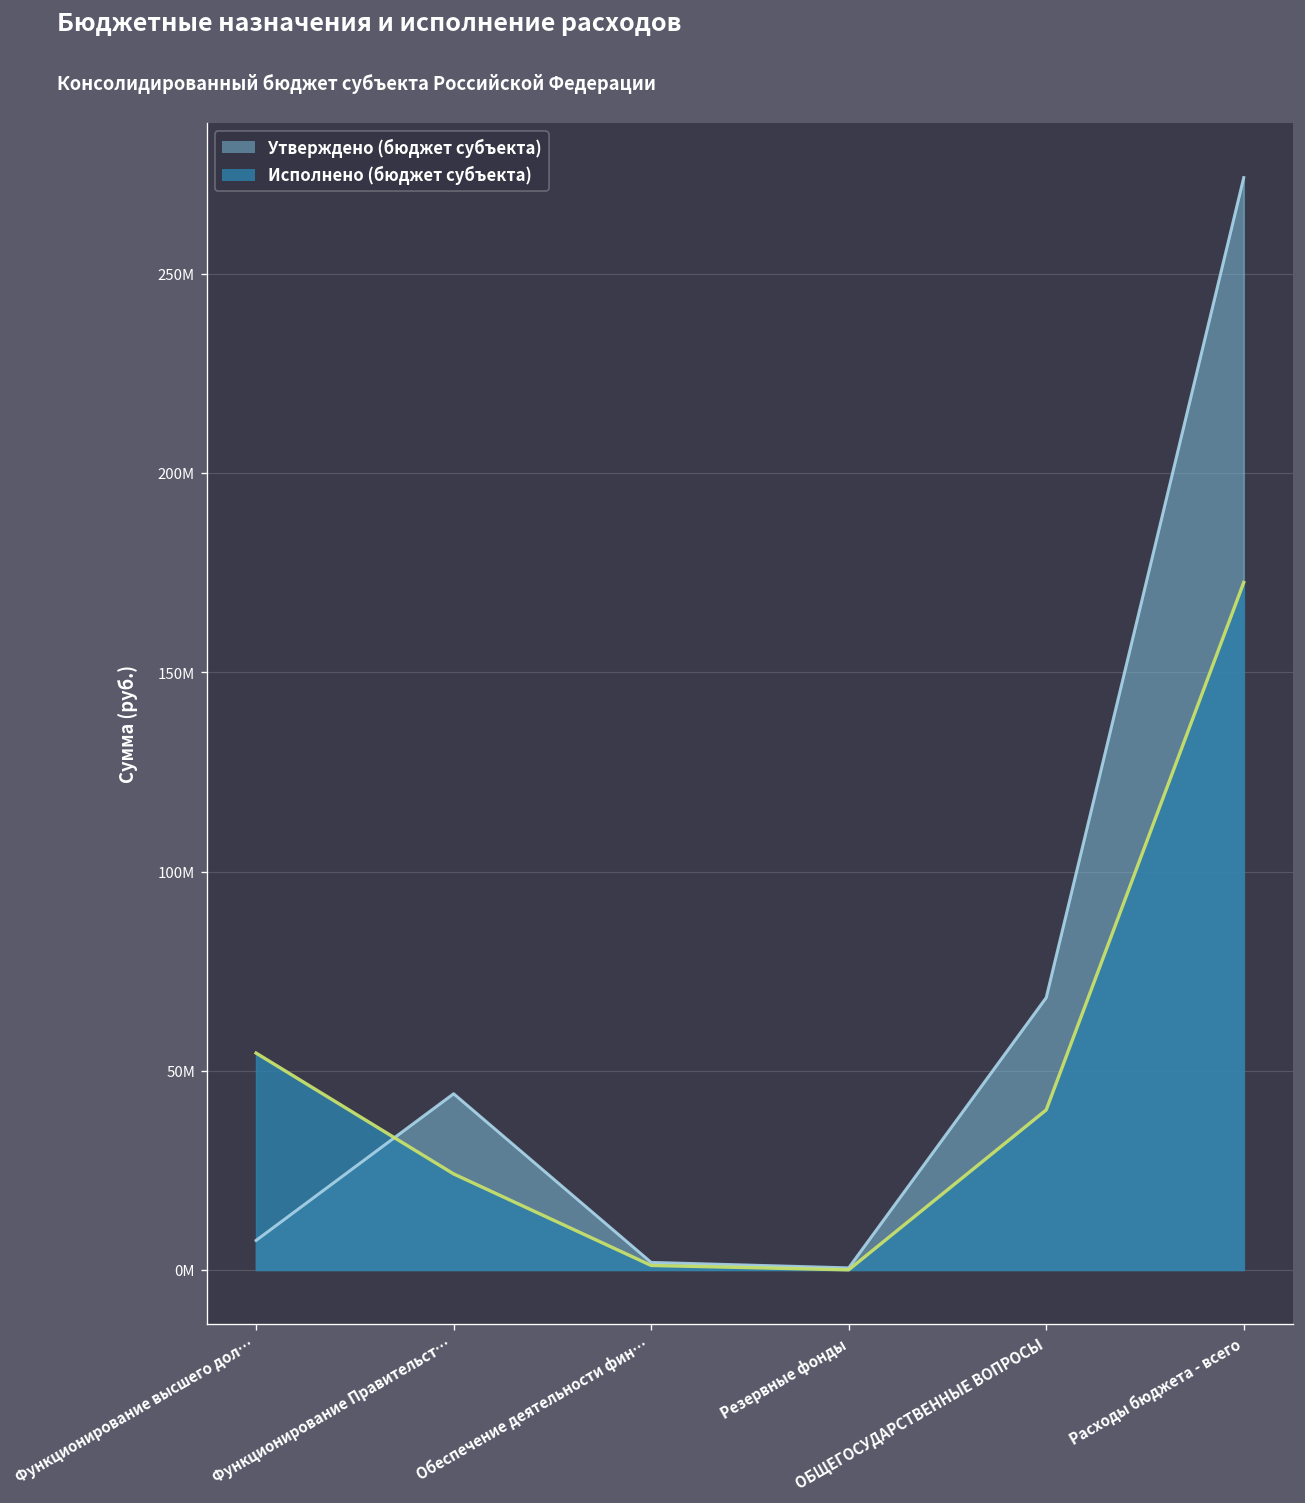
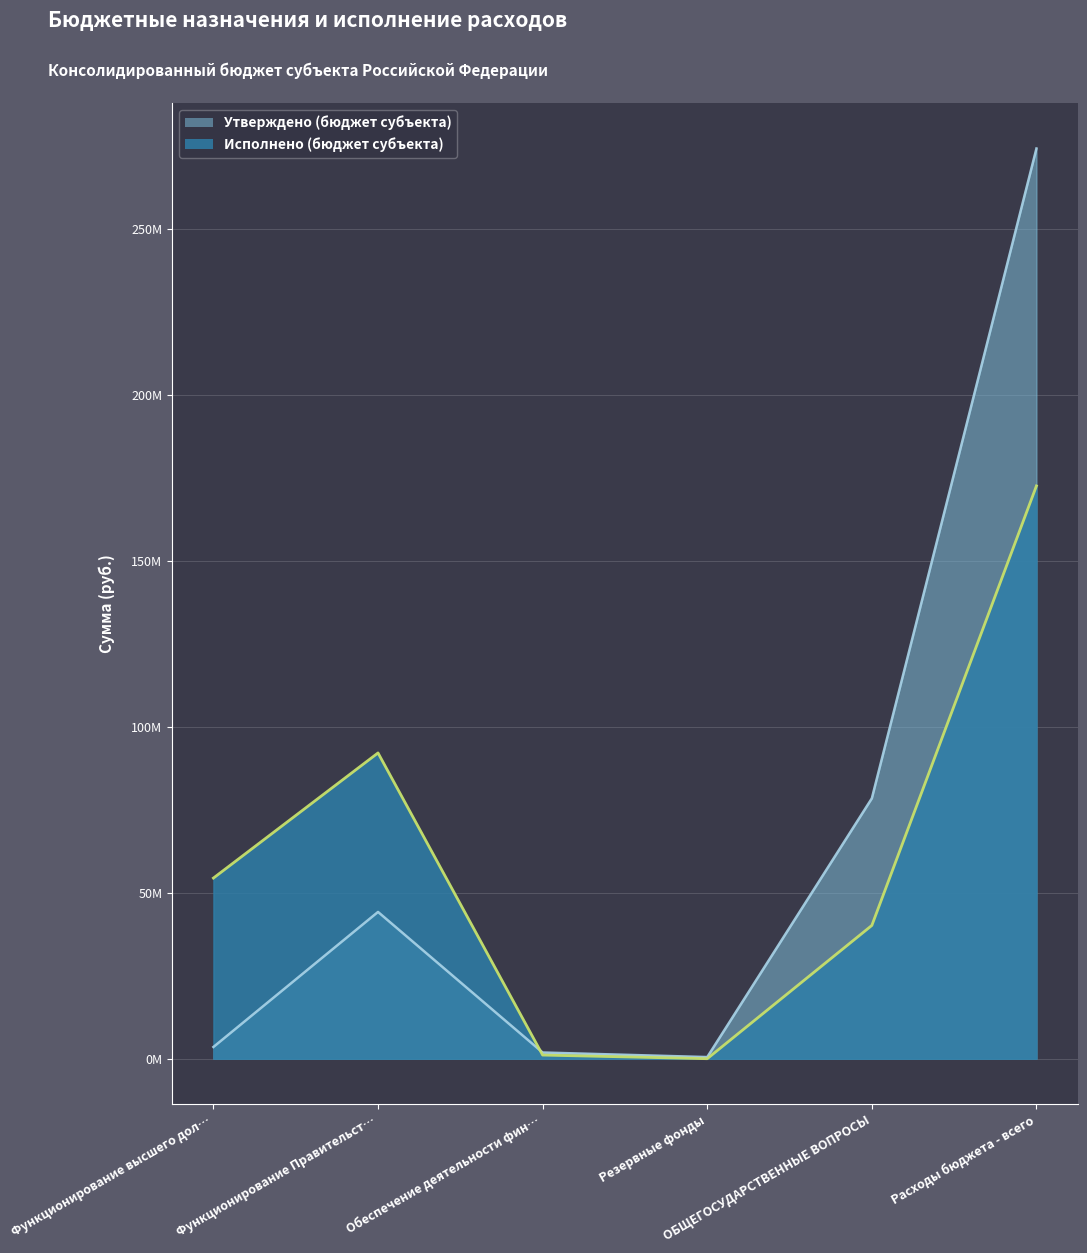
  {
    "Утверждено (бюджет субъекта)": {
-     "Функционирование высшего дол…": 7000000,
+     "Функционирование высшего дол…": 4000000,
      "Функционирование Правительст…": 44000000,
      "Обеспечение деятельности фин…": 2000000,
-     "ОБЩЕГОСУДАРСТВЕННЫЕ ВОПРОСЫ": 68000000,
+     "ОБЩЕГОСУДАРСТВЕННЫЕ ВОПРОСЫ": 78000000,
      "Расходы бюджета - всего": 274000000
    },
    "Исполнено (бюджет субъекта)": {
      "Функционирование высшего дол…": 54000000,
-     "Функционирование Правительст…": 24000000,
+     "Функционирование Правительст…": 92000000,
      "Обеспечение деятельности фин…": 1000000,
      "ОБЩЕГОСУДАРСТВЕННЫЕ ВОПРОСЫ": 40000000,
      "Расходы бюджета - всего": 173000000
    }
  }
